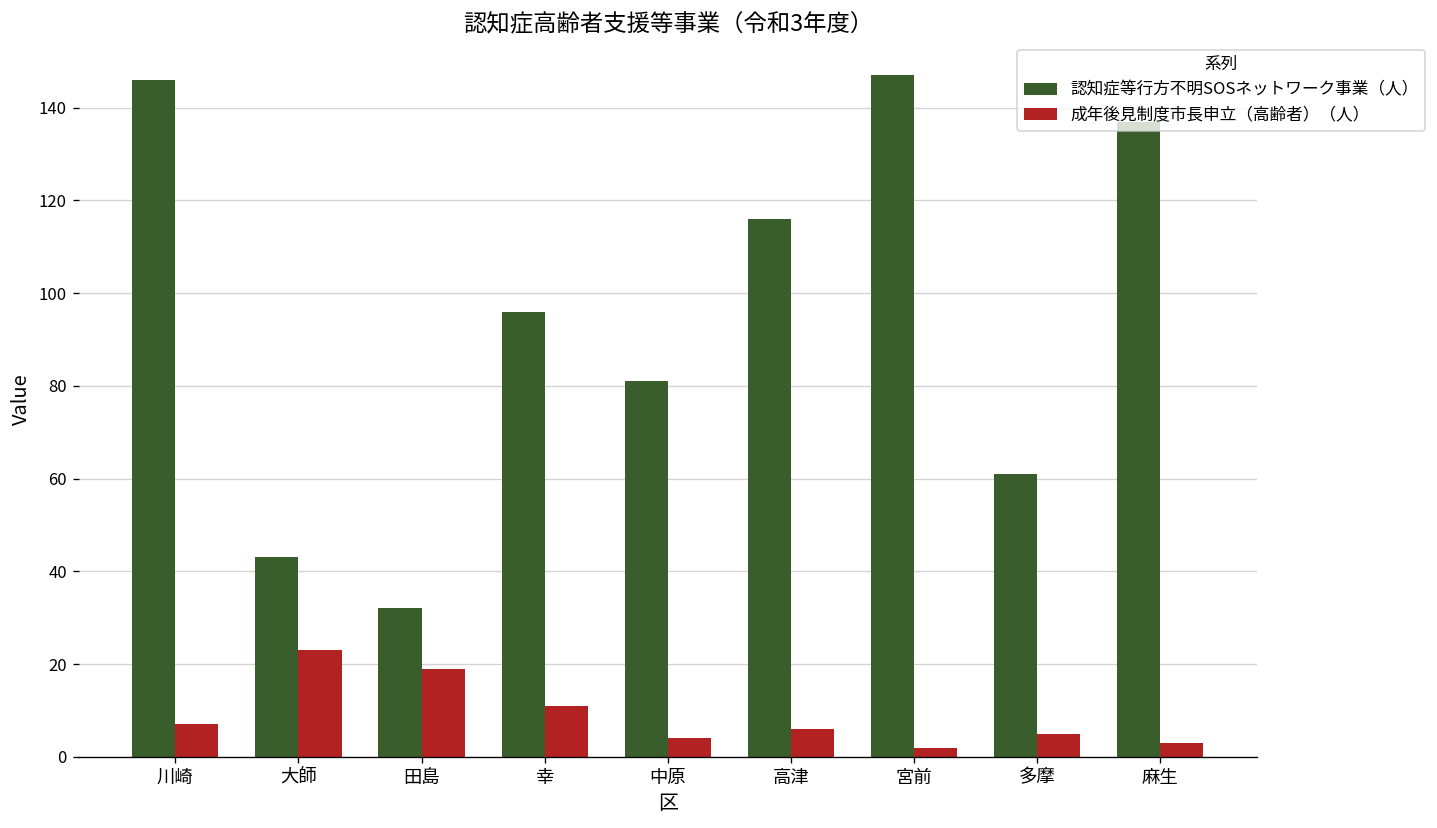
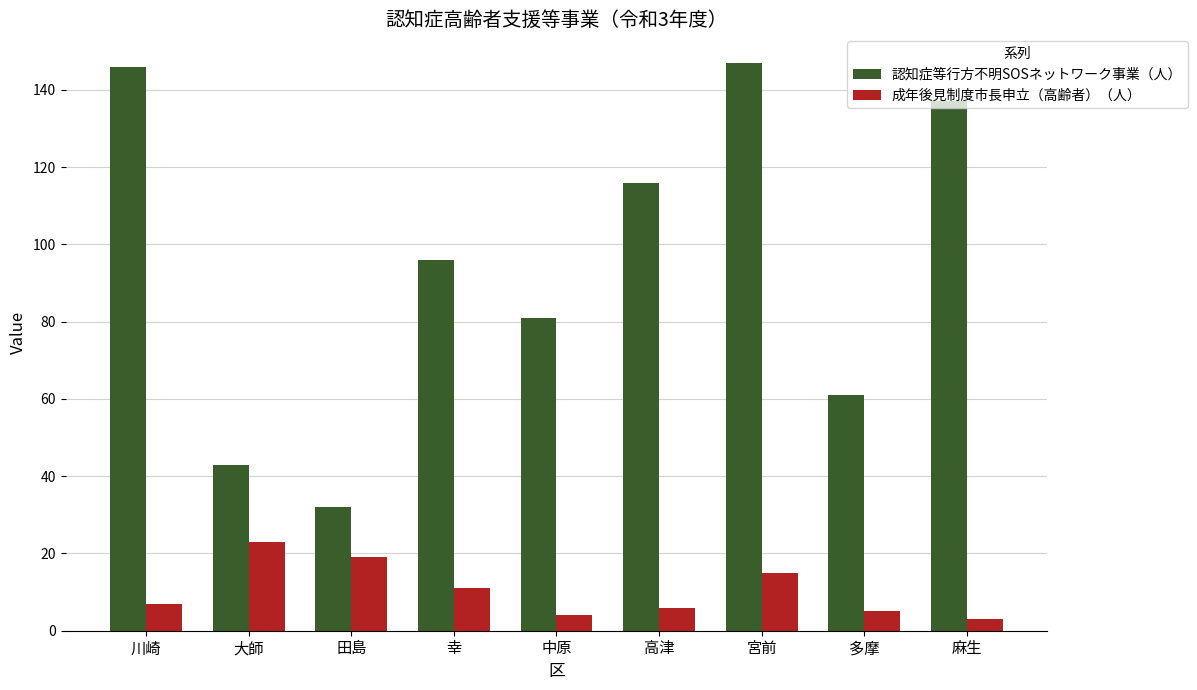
  {
    "認知症等行方不明SOSネットワーク事業（人）": {
      "川崎": 146,
      "大師": 43,
      "田島": 32,
      "幸": 96,
      "中原": 81,
      "高津": 116,
      "宮前": 147,
      "多摩": 61
    },
    "成年後見制度市長申立（高齢者）（人）": {
      "川崎": 7,
      "大師": 23,
      "田島": 19,
      "幸": 11,
      "中原": 4,
      "高津": 6,
-     "宮前": 2,
+     "宮前": 15,
      "多摩": 5,
      "麻生": 3
    }
  }
